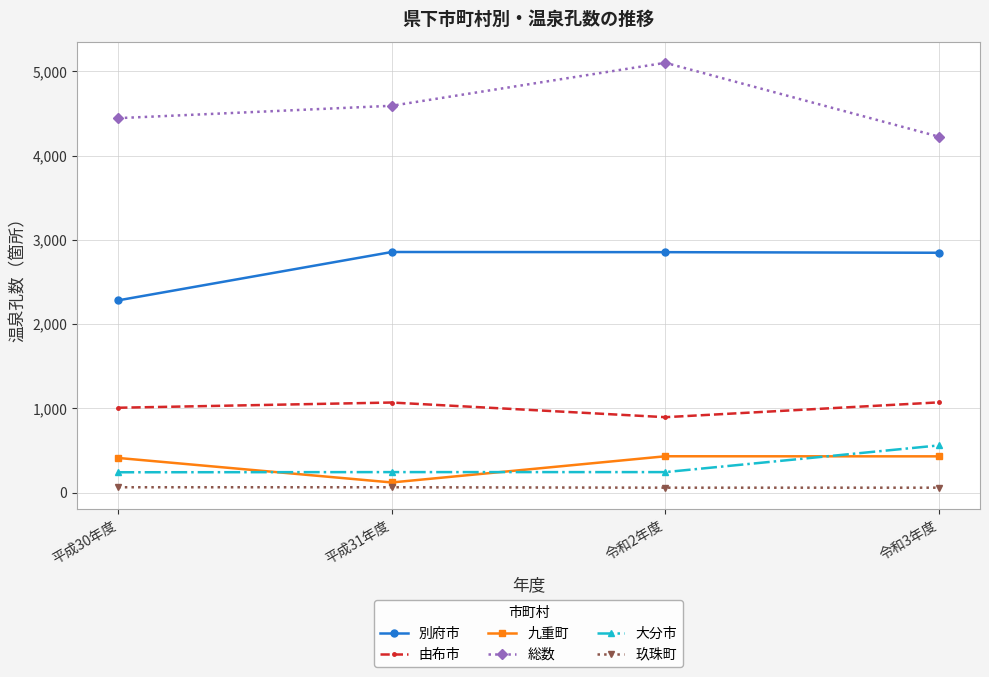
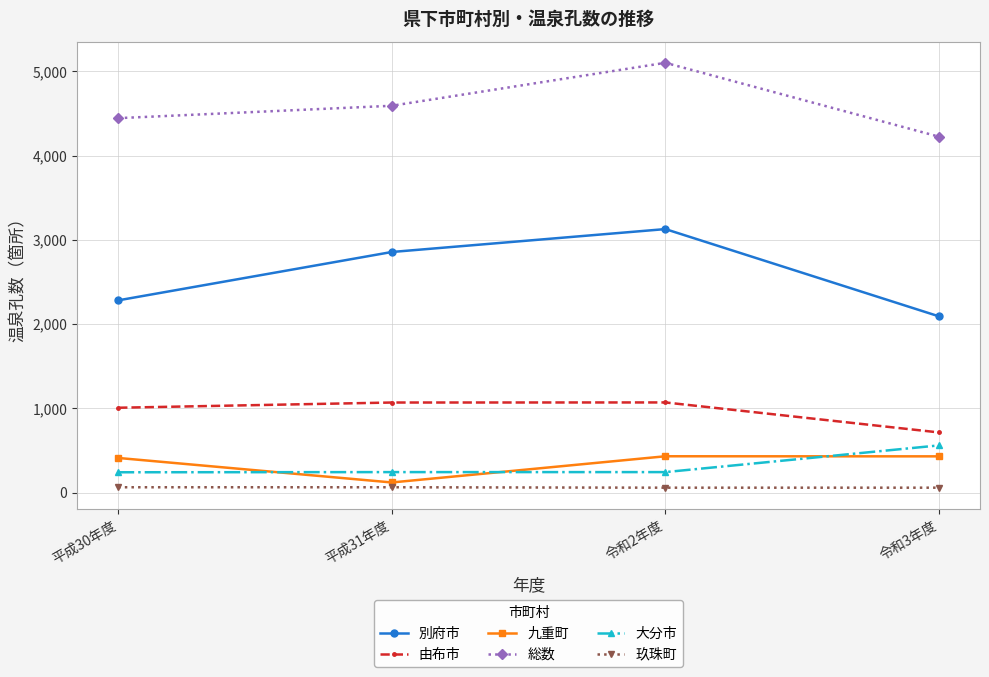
  {
    "別府市": {
      "平成30年度": "2,300",
      "平成31年度": "2,900",
-     "令和2年度": "2,900",
-     "令和3年度": "2,800"
+     "令和2年度": "3,100",
+     "令和3年度": "2,100"
    },
    "由布市": {
      "平成30年度": "1,000",
      "平成31年度": "1,100",
-     "令和2年度": "900",
-     "令和3年度": "1,100"
+     "令和2年度": "1,100",
+     "令和3年度": "700"
    },
    "九重町": {
      "平成30年度": "400",
      "平成31年度": "100",
      "令和2年度": "400",
      "令和3年度": "400"
    },
    "総数": {
      "平成30年度": "4,400",
      "平成31年度": "4,600",
      "令和2年度": "5,100",
      "令和3年度": "4,200"
    },
    "大分市": {
      "平成30年度": "200",
      "平成31年度": "200",
      "令和2年度": "200",
      "令和3年度": "600"
    },
    "玖珠町": {
      "平成30年度": "100",
      "平成31年度": "100",
      "令和2年度": "100",
      "令和3年度": "100"
    }
  }
